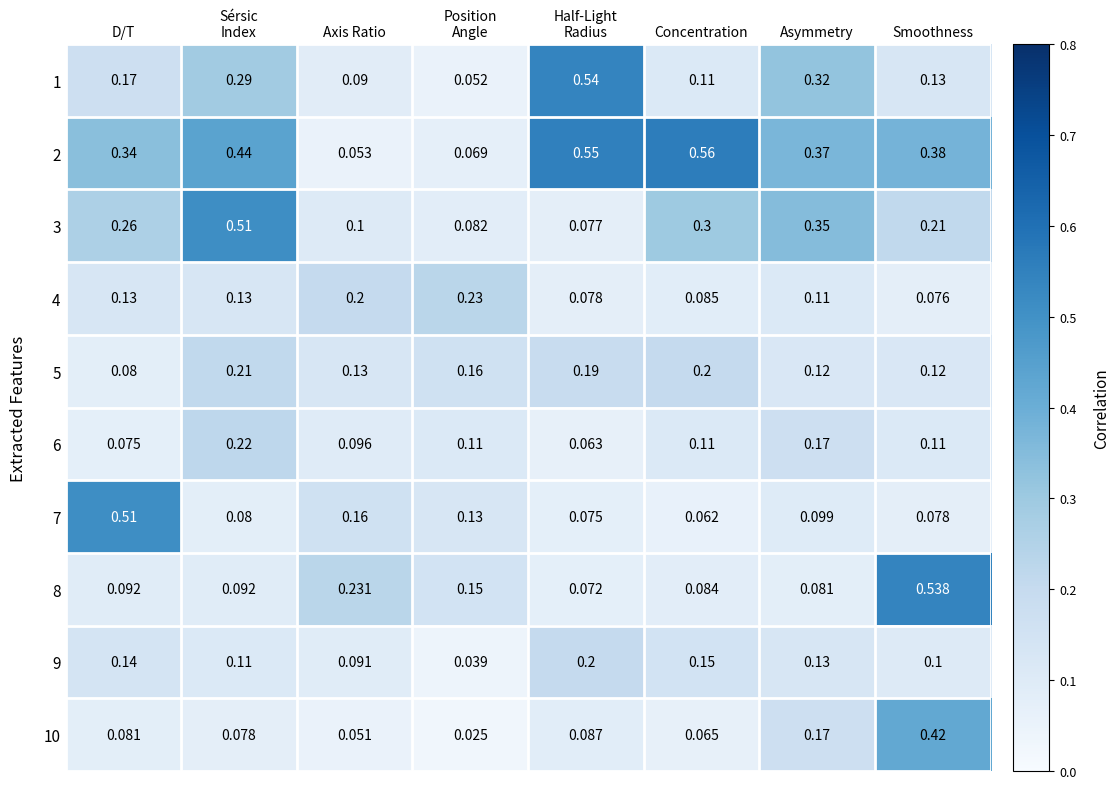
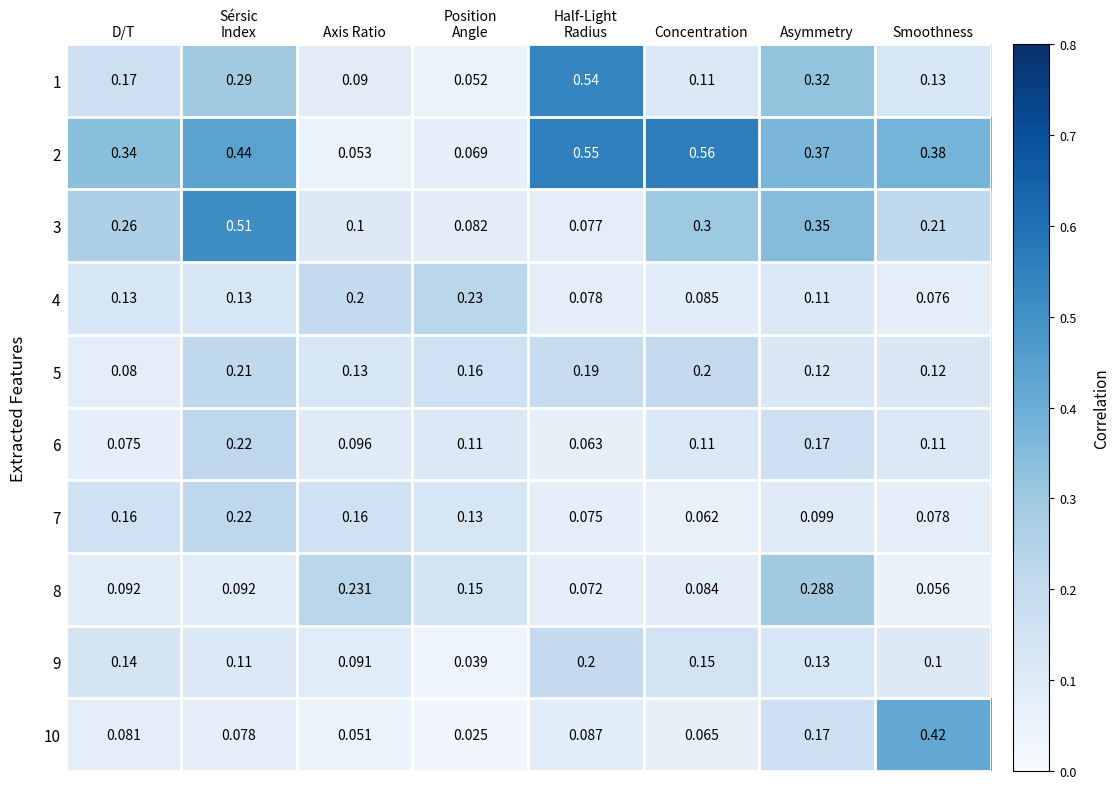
  {
    "1": {
      "D/T": 0.17,
      "Sérsic Index": 0.29,
      "Axis Ratio": 0.09,
      "Position Angle": 0.052,
      "Half-Light Radius": 0.54,
      "Concentration": 0.11,
      "Asymmetry": 0.32,
      "Smoothness": 0.13
    },
    "2": {
      "D/T": 0.34,
      "Sérsic Index": 0.44,
      "Axis Ratio": 0.053,
      "Position Angle": 0.069,
      "Half-Light Radius": 0.55,
      "Concentration": 0.56,
      "Asymmetry": 0.37,
      "Smoothness": 0.38
    },
    "3": {
      "D/T": 0.26,
      "Sérsic Index": 0.51,
      "Axis Ratio": 0.1,
      "Position Angle": 0.082,
      "Half-Light Radius": 0.077,
      "Concentration": 0.3,
      "Asymmetry": 0.35,
      "Smoothness": 0.21
    },
    "4": {
      "D/T": 0.13,
      "Sérsic Index": 0.13,
      "Axis Ratio": 0.2,
      "Position Angle": 0.23,
      "Half-Light Radius": 0.078,
      "Concentration": 0.085,
      "Asymmetry": 0.11,
      "Smoothness": 0.076
    },
    "5": {
      "D/T": 0.08,
      "Sérsic Index": 0.21,
      "Axis Ratio": 0.13,
      "Position Angle": 0.16,
      "Half-Light Radius": 0.19,
      "Concentration": 0.2,
      "Asymmetry": 0.12,
      "Smoothness": 0.12
    },
    "6": {
      "D/T": 0.075,
      "Sérsic Index": 0.22,
      "Axis Ratio": 0.096,
      "Position Angle": 0.11,
      "Half-Light Radius": 0.063,
      "Concentration": 0.11,
      "Asymmetry": 0.17,
      "Smoothness": 0.11
    },
    "7": {
-     "D/T": 0.51,
-     "Sérsic Index": 0.08,
+     "D/T": 0.16,
+     "Sérsic Index": 0.22,
      "Axis Ratio": 0.16,
      "Position Angle": 0.13,
      "Half-Light Radius": 0.075,
      "Concentration": 0.062,
      "Asymmetry": 0.099,
      "Smoothness": 0.078
    },
    "8": {
      "D/T": 0.092,
      "Sérsic Index": 0.092,
      "Axis Ratio": 0.231,
      "Position Angle": 0.15,
      "Half-Light Radius": 0.072,
      "Concentration": 0.084,
-     "Asymmetry": 0.081,
-     "Smoothness": 0.538
+     "Asymmetry": 0.288,
+     "Smoothness": 0.056
    },
    "9": {
      "D/T": 0.14,
      "Sérsic Index": 0.11,
      "Axis Ratio": 0.091,
      "Position Angle": 0.039,
      "Half-Light Radius": 0.2,
      "Concentration": 0.15,
      "Asymmetry": 0.13,
      "Smoothness": 0.1
    },
    "10": {
      "D/T": 0.081,
      "Sérsic Index": 0.078,
      "Axis Ratio": 0.051,
      "Position Angle": 0.025,
      "Half-Light Radius": 0.087,
      "Concentration": 0.065,
      "Asymmetry": 0.17,
      "Smoothness": 0.42
    }
  }
